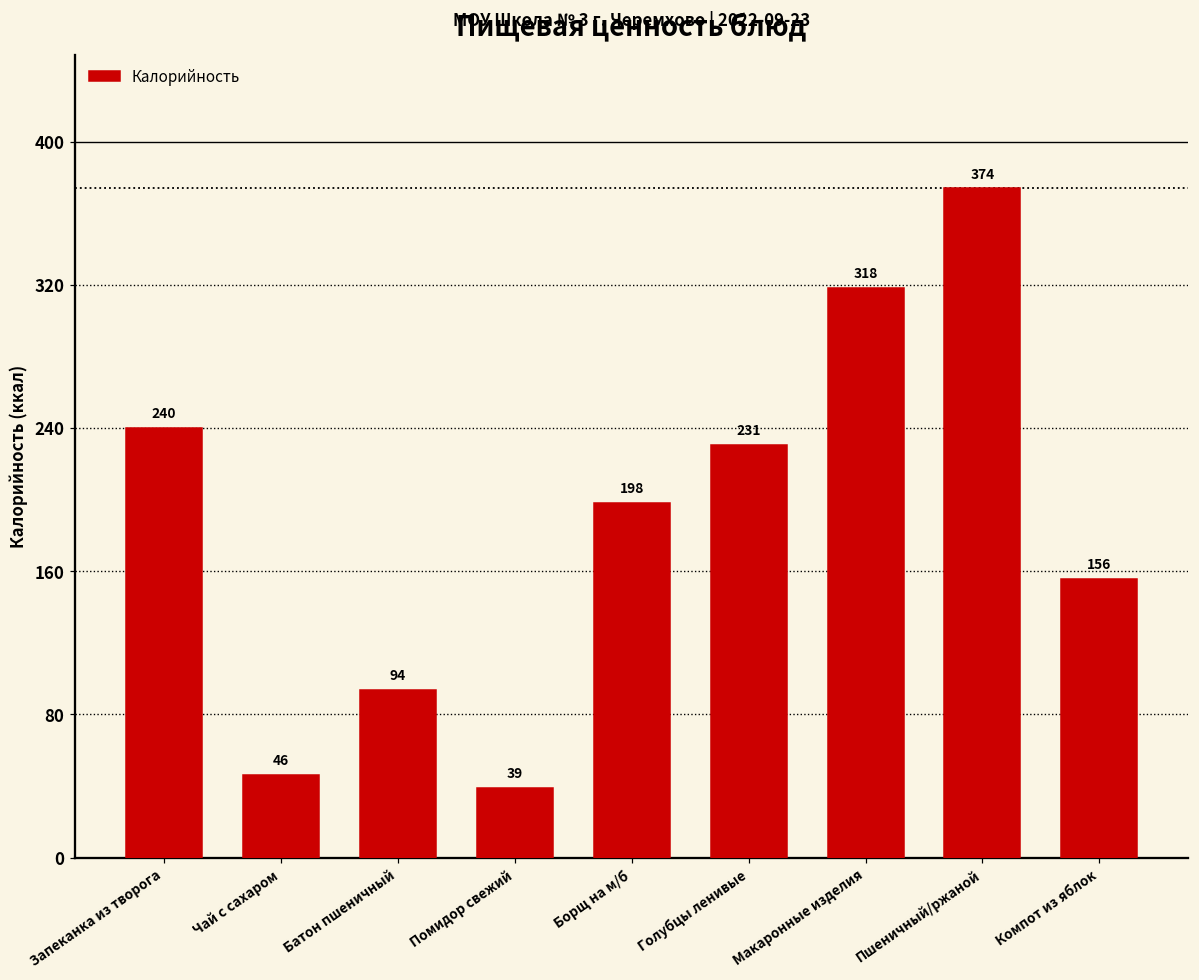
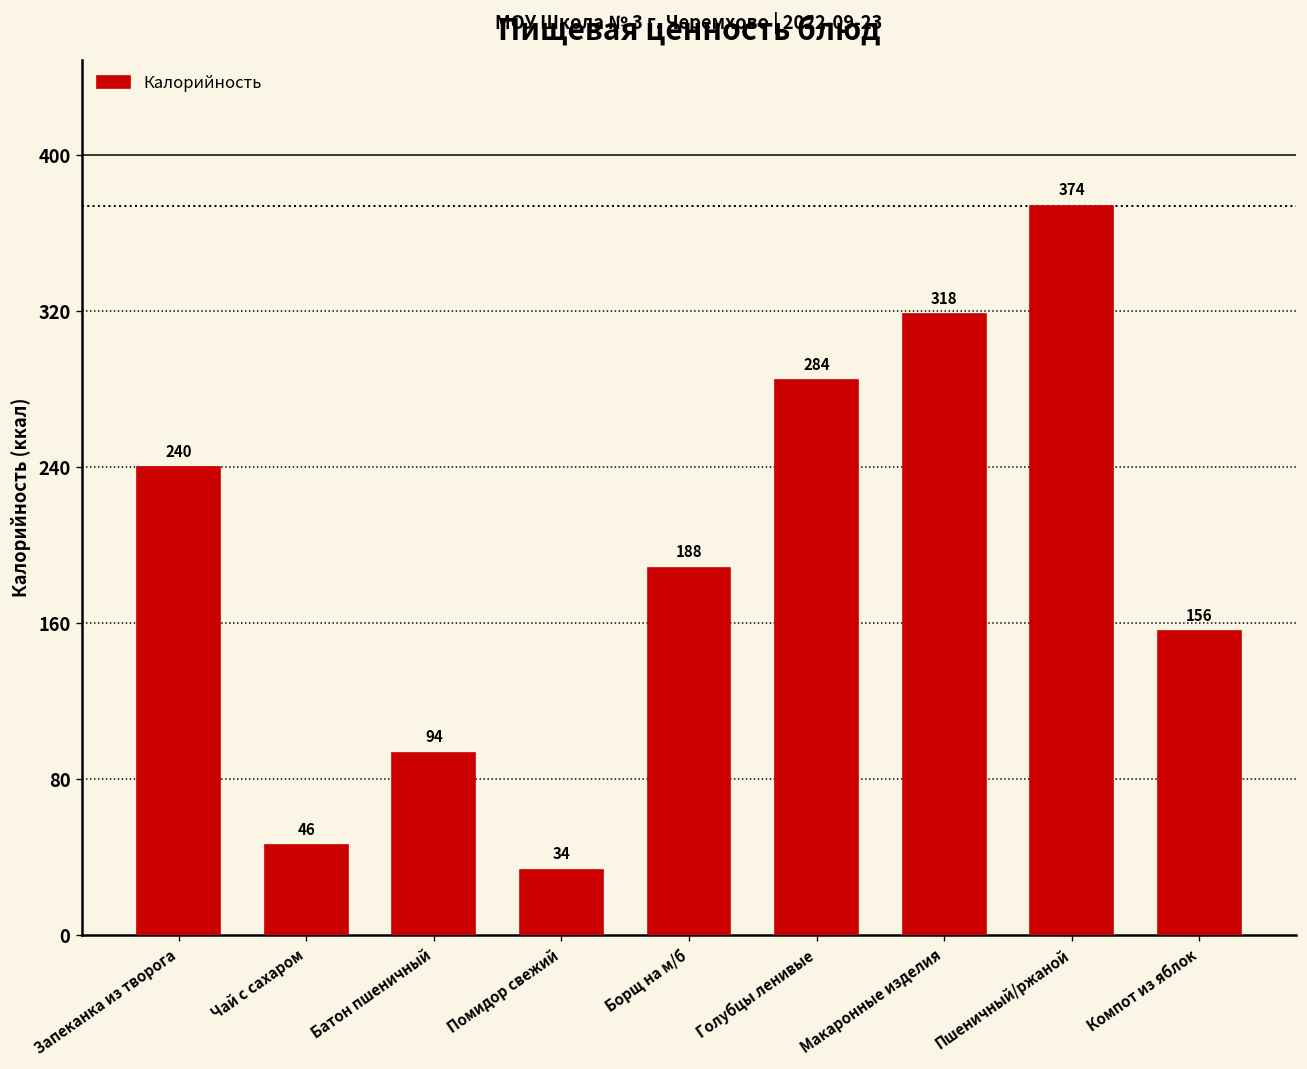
  {
    "Запеканка из творога": 240,
    "Чай с сахаром": 46,
    "Батон пшеничный": 94,
-   "Помидор свежий": 39,
-   "Борщ на м/б": 198,
-   "Голубцы ленивые": 231,
+   "Помидор свежий": 34,
+   "Борщ на м/б": 188,
+   "Голубцы ленивые": 284,
    "Макаронные изделия": 318,
    "Пшеничный/ржаной": 374,
    "Компот из яблок": 156
  }
